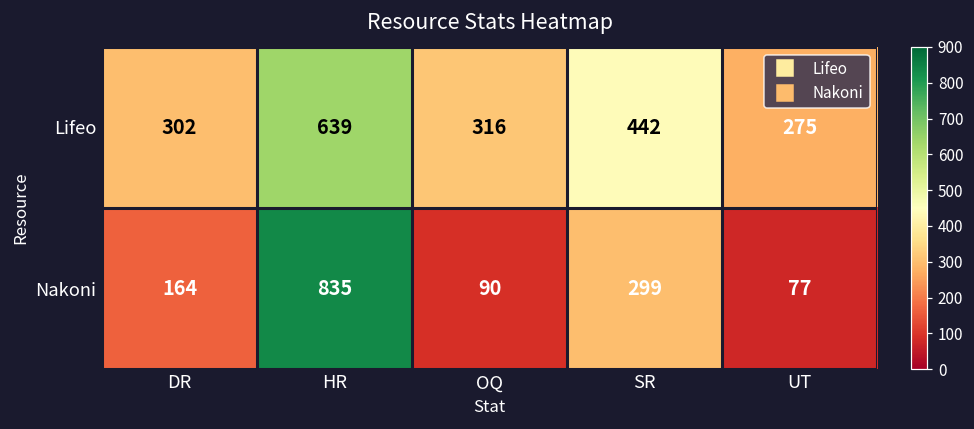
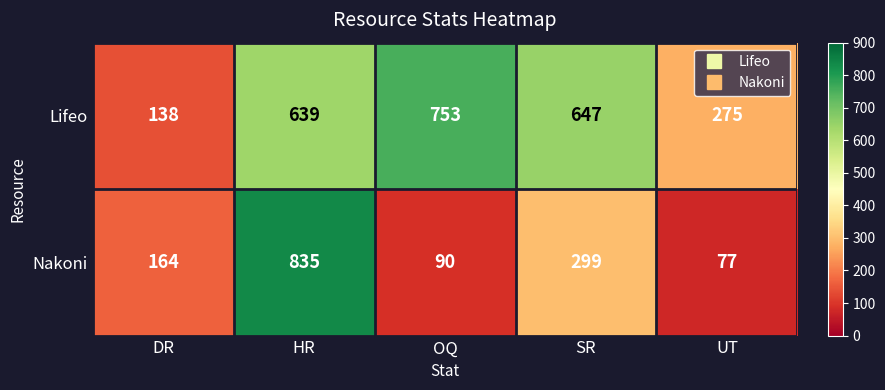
  {
    "Lifeo": {
-     "DR": 302,
+     "DR": 138,
      "HR": 639,
-     "OQ": 316,
-     "SR": 442,
+     "OQ": 753,
+     "SR": 647,
      "UT": 275
    },
    "Nakoni": {
      "DR": 164,
      "HR": 835,
      "OQ": 90,
      "SR": 299,
      "UT": 77
    }
  }
